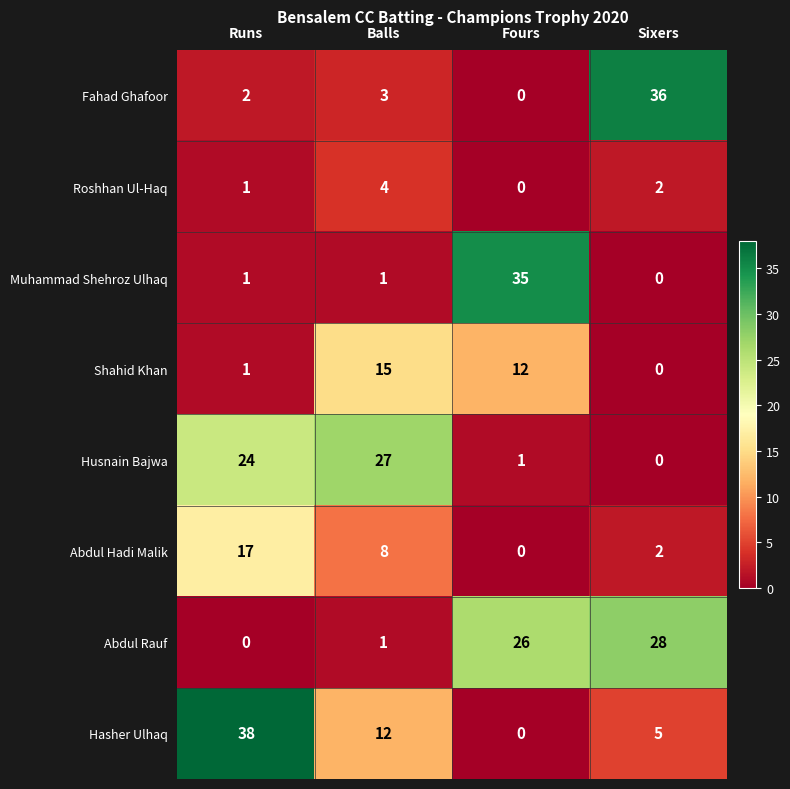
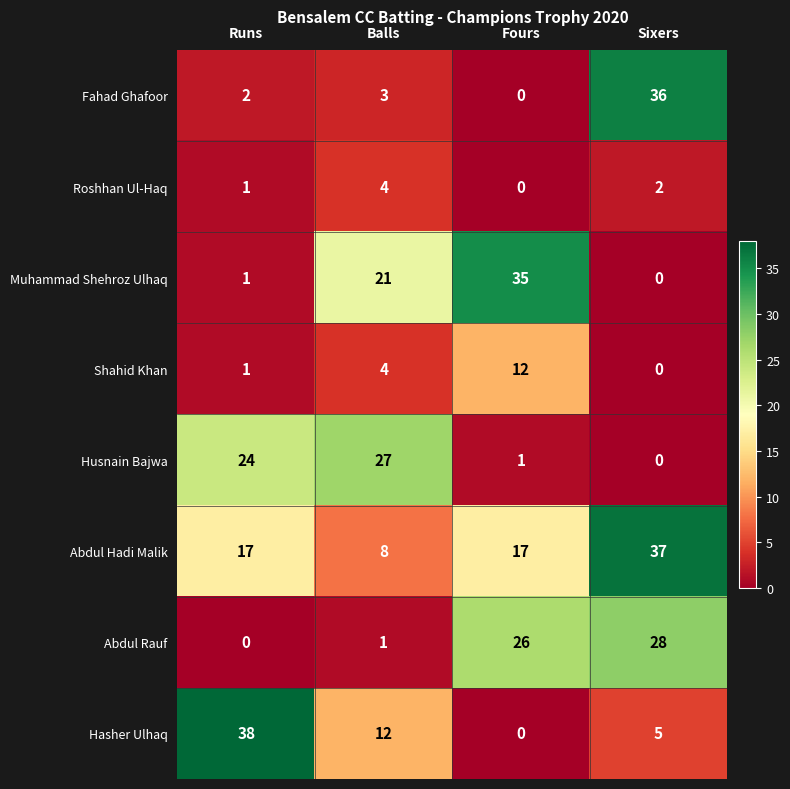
  {
    "Fahad Ghafoor": {
      "Runs": 2,
      "Balls": 3,
      "Fours": 0,
      "Sixers": 36
    },
    "Roshhan Ul-Haq": {
      "Runs": 1,
      "Balls": 4,
      "Fours": 0,
      "Sixers": 2
    },
    "Muhammad Shehroz Ulhaq": {
      "Runs": 1,
-     "Balls": 1,
+     "Balls": 21,
      "Fours": 35,
      "Sixers": 0
    },
    "Shahid Khan": {
      "Runs": 1,
-     "Balls": 15,
+     "Balls": 4,
      "Fours": 12,
      "Sixers": 0
    },
    "Husnain Bajwa": {
      "Runs": 24,
      "Balls": 27,
      "Fours": 1,
      "Sixers": 0
    },
    "Abdul Hadi Malik": {
      "Runs": 17,
      "Balls": 8,
-     "Fours": 0,
-     "Sixers": 2
+     "Fours": 17,
+     "Sixers": 37
    },
    "Abdul Rauf": {
      "Runs": 0,
      "Balls": 1,
      "Fours": 26,
      "Sixers": 28
    },
    "Hasher Ulhaq": {
      "Runs": 38,
      "Balls": 12,
      "Fours": 0,
      "Sixers": 5
    }
  }
